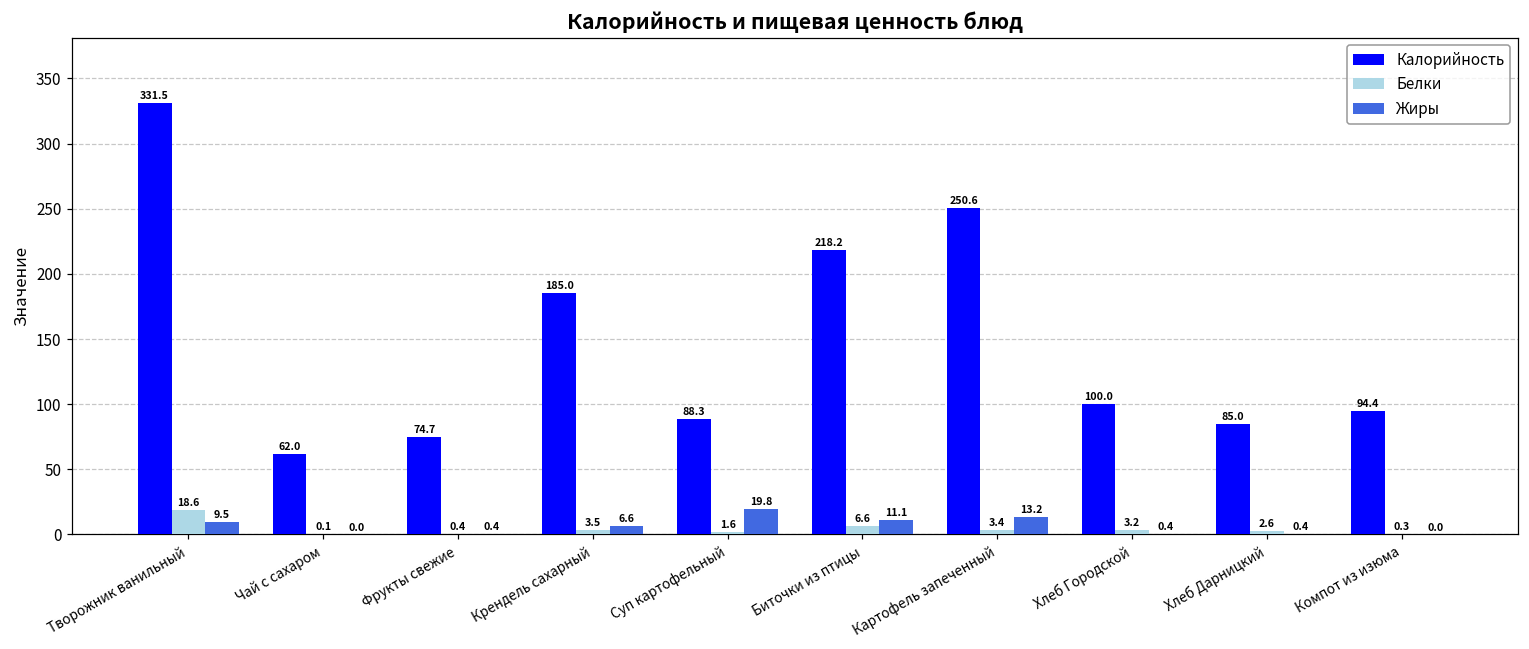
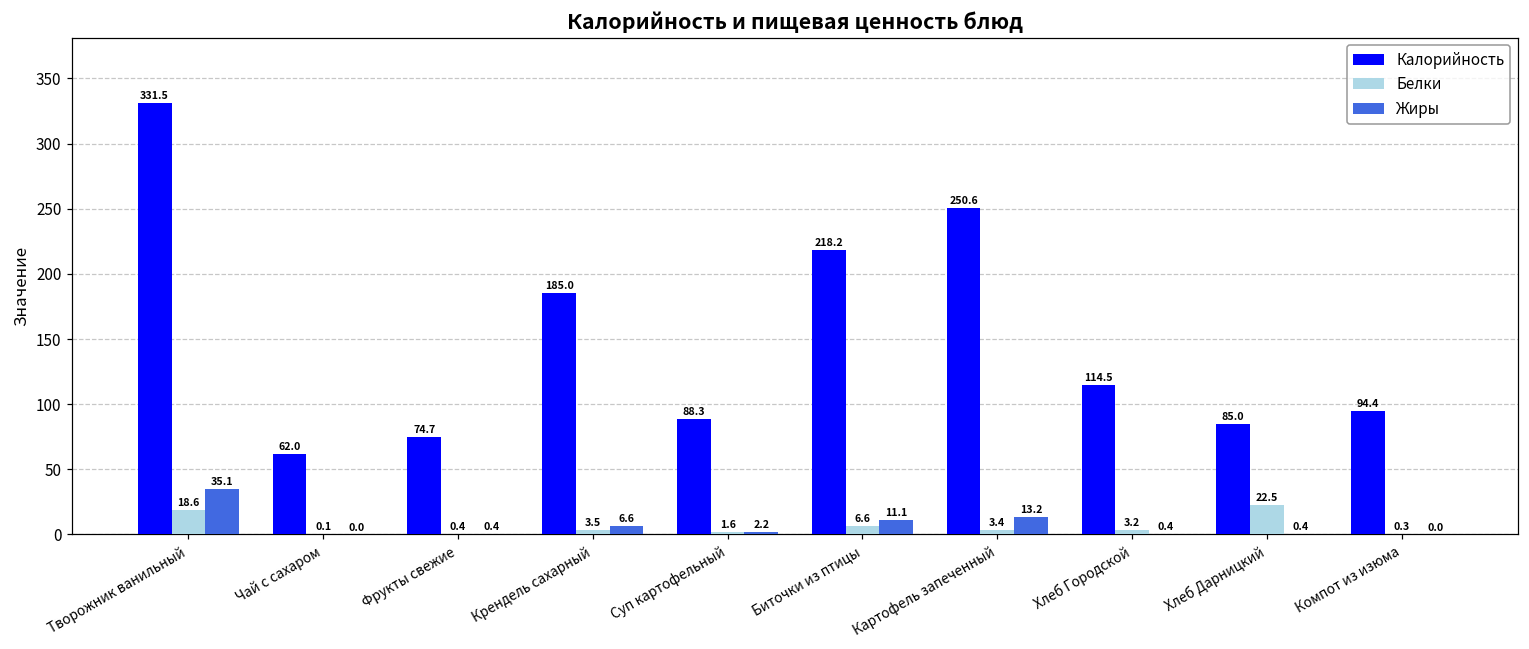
  {
    "Калорийность": {
      "Творожник ванильный": 331.5,
      "Чай с сахаром": 62.0,
      "Фрукты свежие": 74.7,
      "Крендель сахарный": 185.0,
      "Суп картофельный": 88.3,
      "Биточки из птицы": 218.2,
      "Картофель запеченный": 250.6,
-     "Хлеб Городской": 100.0,
+     "Хлеб Городской": 114.5,
      "Хлеб Дарницкий": 85.0,
      "Компот из изюма": 94.4
    },
    "Белки": {
      "Творожник ванильный": 18.6,
      "Чай с сахаром": 0.1,
      "Фрукты свежие": 0.4,
      "Крендель сахарный": 3.5,
      "Суп картофельный": 1.6,
      "Биточки из птицы": 6.6,
      "Картофель запеченный": 3.4,
      "Хлеб Городской": 3.2,
-     "Хлеб Дарницкий": 2.6,
+     "Хлеб Дарницкий": 22.5,
      "Компот из изюма": 0.3
    },
    "Жиры": {
-     "Творожник ванильный": 9.5,
+     "Творожник ванильный": 35.1,
      "Чай с сахаром": 0.0,
      "Фрукты свежие": 0.4,
      "Крендель сахарный": 6.6,
-     "Суп картофельный": 19.8,
+     "Суп картофельный": 2.2,
      "Биточки из птицы": 11.1,
      "Картофель запеченный": 13.2,
      "Хлеб Городской": 0.4,
      "Хлеб Дарницкий": 0.4,
      "Компот из изюма": 0.0
    }
  }
